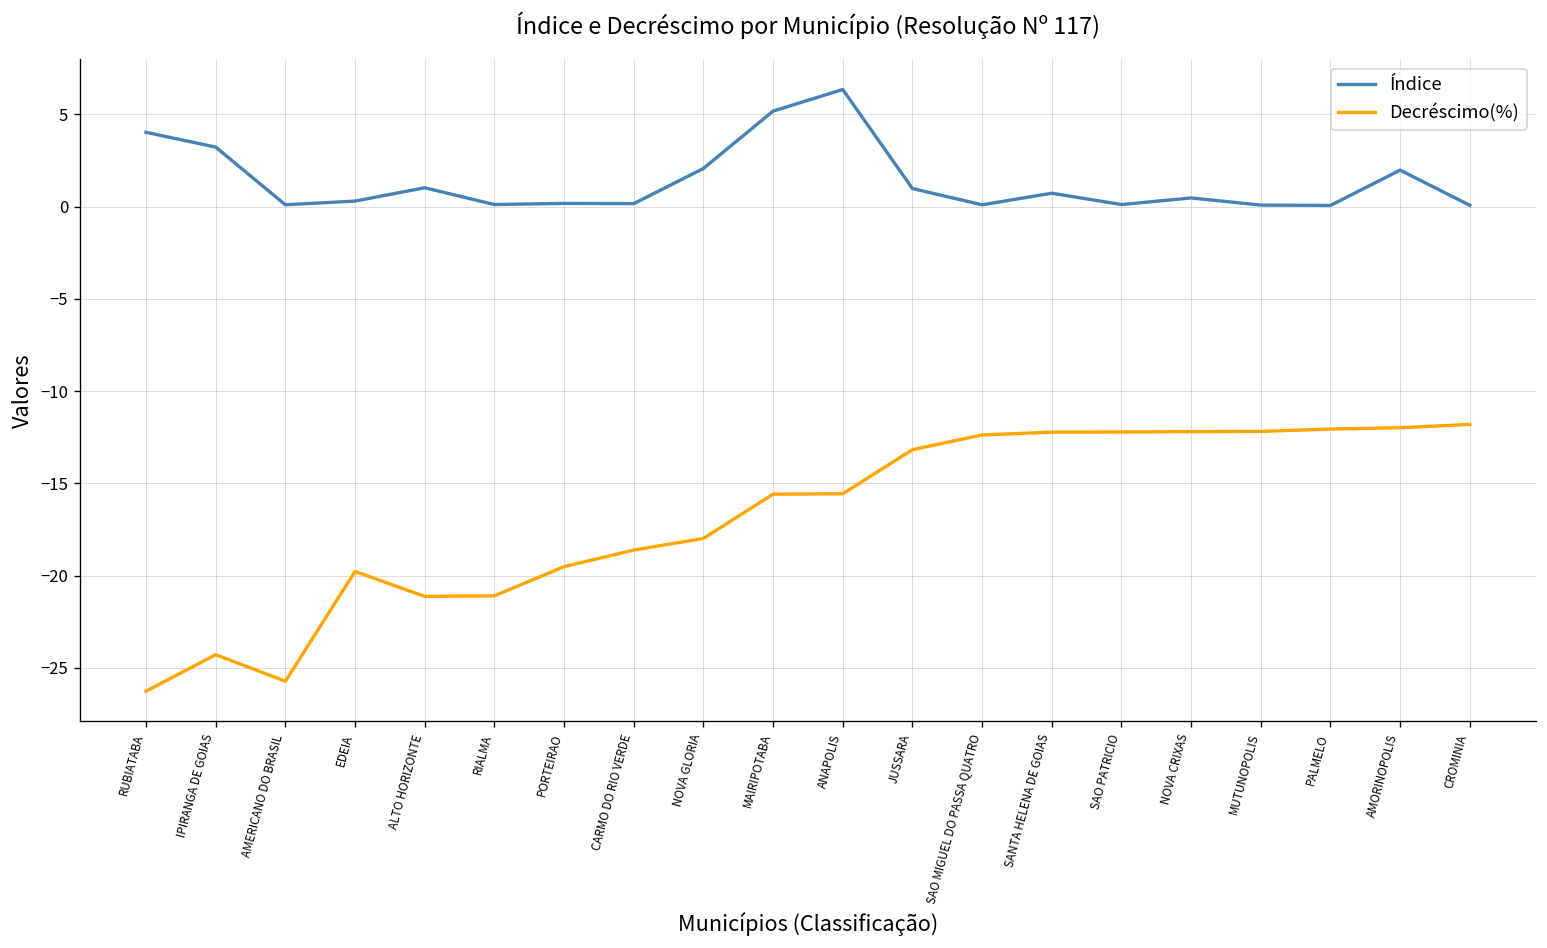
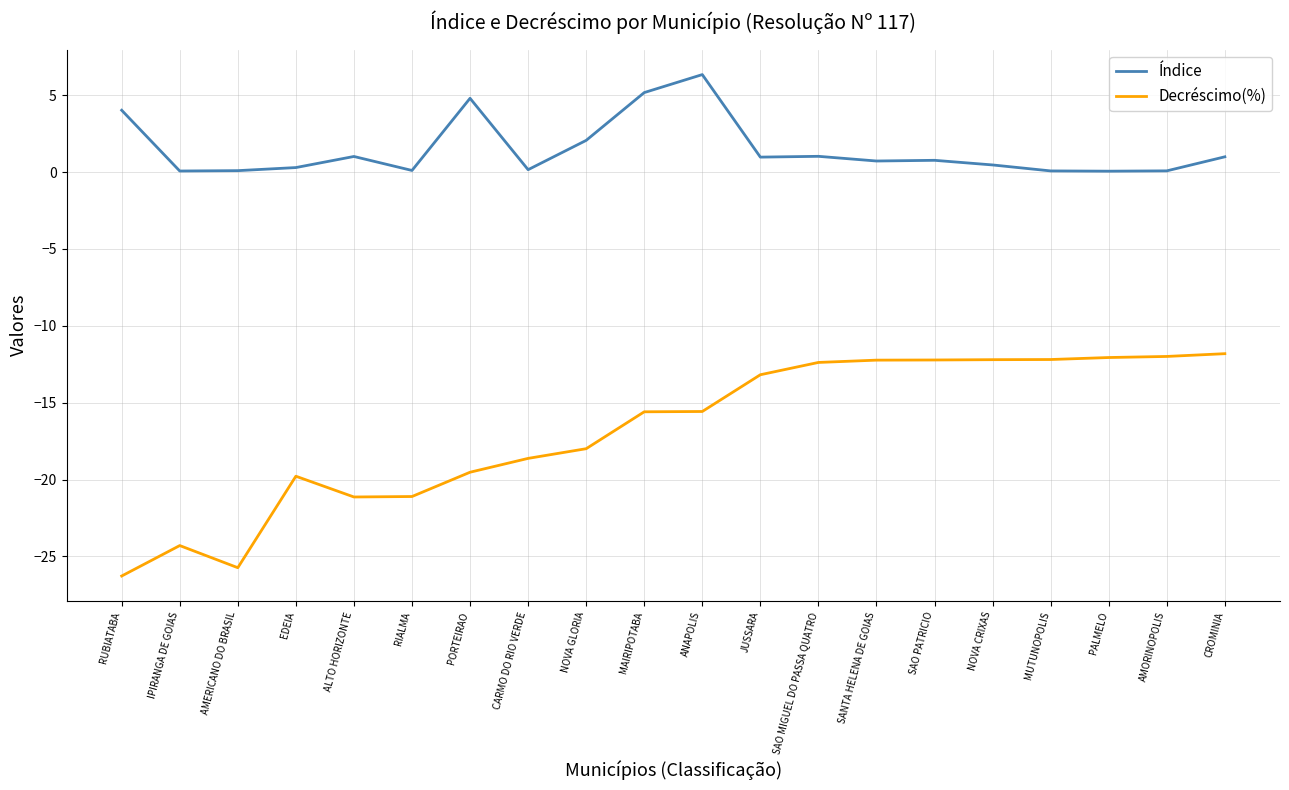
  {
    "Índice": {
      "RUBIATABA": 4.0,
-     "IPIRANGA DE GOIAS": 3.2,
+     "IPIRANGA DE GOIAS": 0.1,
      "AMERICANO DO BRASIL": 0.1,
      "EDEIA": 0.3,
      "ALTO HORIZONTE": 1.0,
      "RIALMA": 0.1,
-     "PORTEIRAO": 0.2,
+     "PORTEIRAO": 4.8,
      "CARMO DO RIO VERDE": 0.2,
      "NOVA GLORIA": 2.1,
      "MAIRIPOTABA": 5.2,
      "ANAPOLIS": 6.3,
      "JUSSARA": 1.0,
-     "SAO MIGUEL DO PASSA QUATRO": 0.1,
+     "SAO MIGUEL DO PASSA QUATRO": 1.0,
      "SANTA HELENA DE GOIAS": 0.7,
-     "SAO PATRICIO": 0.1,
+     "SAO PATRICIO": 0.8,
      "NOVA CRIXAS": 0.5,
      "MUTUNOPOLIS": 0.1,
      "PALMELO": 0.1,
-     "AMORINOPOLIS": 2.0,
-     "CROMINIA": 0.1
+     "AMORINOPOLIS": 0.1,
+     "CROMINIA": 1.0
    },
    "Decréscimo(%)": {
      "RUBIATABA": -26.3,
      "IPIRANGA DE GOIAS": -24.3,
      "AMERICANO DO BRASIL": -25.7,
      "EDEIA": -19.8,
      "ALTO HORIZONTE": -21.1,
      "RIALMA": -21.1,
      "PORTEIRAO": -19.5,
      "CARMO DO RIO VERDE": -18.6,
      "NOVA GLORIA": -18.0,
      "MAIRIPOTABA": -15.6,
      "ANAPOLIS": -15.6,
      "JUSSARA": -13.2,
      "SAO MIGUEL DO PASSA QUATRO": -12.4,
      "SANTA HELENA DE GOIAS": -12.2,
      "SAO PATRICIO": -12.2,
      "NOVA CRIXAS": -12.2,
      "MUTUNOPOLIS": -12.2,
      "PALMELO": -12.1,
      "AMORINOPOLIS": -12.0,
      "CROMINIA": -11.8
    }
  }
